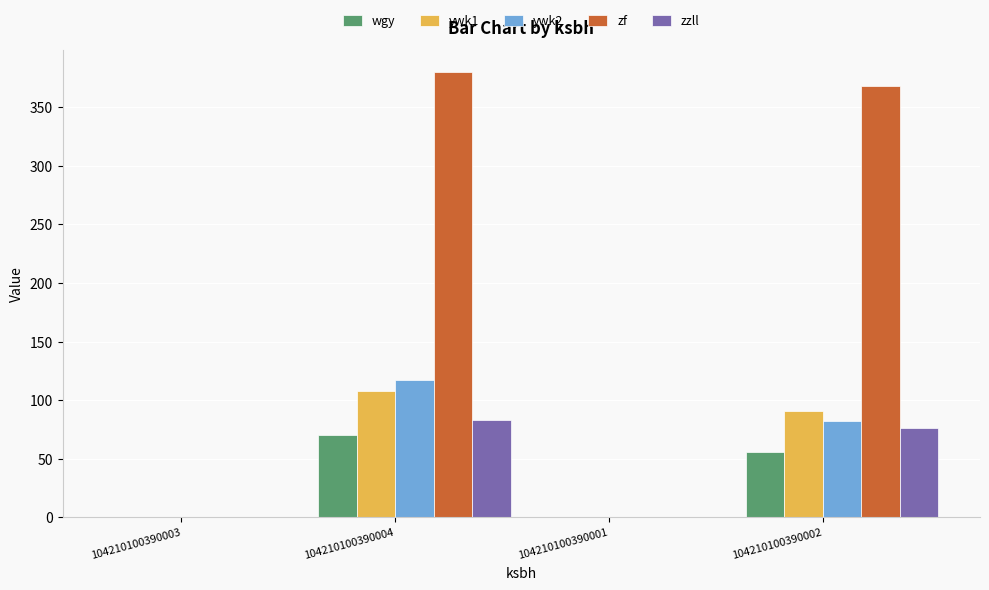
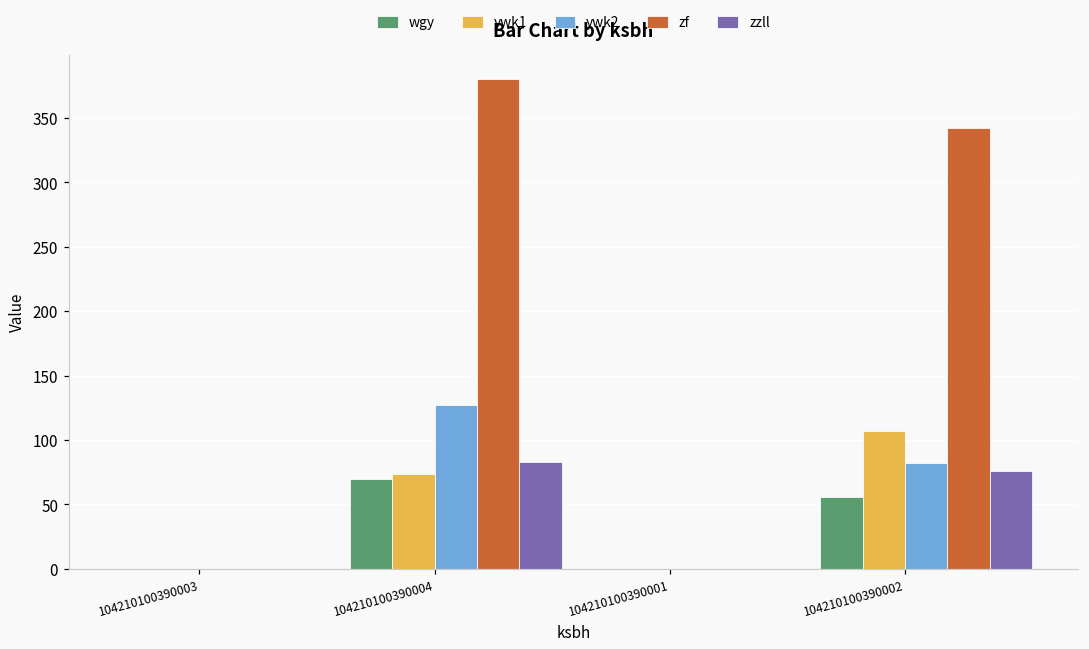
  {
    "wgy": {
      "104210100390003": 0,
      "104210100390004": 70,
      "104210100390001": 0,
      "104210100390002": 56
    },
    "ywk1": {
      "104210100390003": 0,
-     "104210100390004": 108,
+     "104210100390004": 74,
      "104210100390001": 0,
-     "104210100390002": 91
+     "104210100390002": 107
    },
    "ywk2": {
      "104210100390003": 0,
-     "104210100390004": 117,
+     "104210100390004": 127,
      "104210100390001": 0,
      "104210100390002": 82
    },
    "zf": {
      "104210100390003": 0,
      "104210100390004": 380,
      "104210100390001": 0,
-     "104210100390002": 368
+     "104210100390002": 342
    },
    "zzll": {
      "104210100390003": 0,
      "104210100390004": 83,
      "104210100390001": 0,
      "104210100390002": 76
    }
  }
